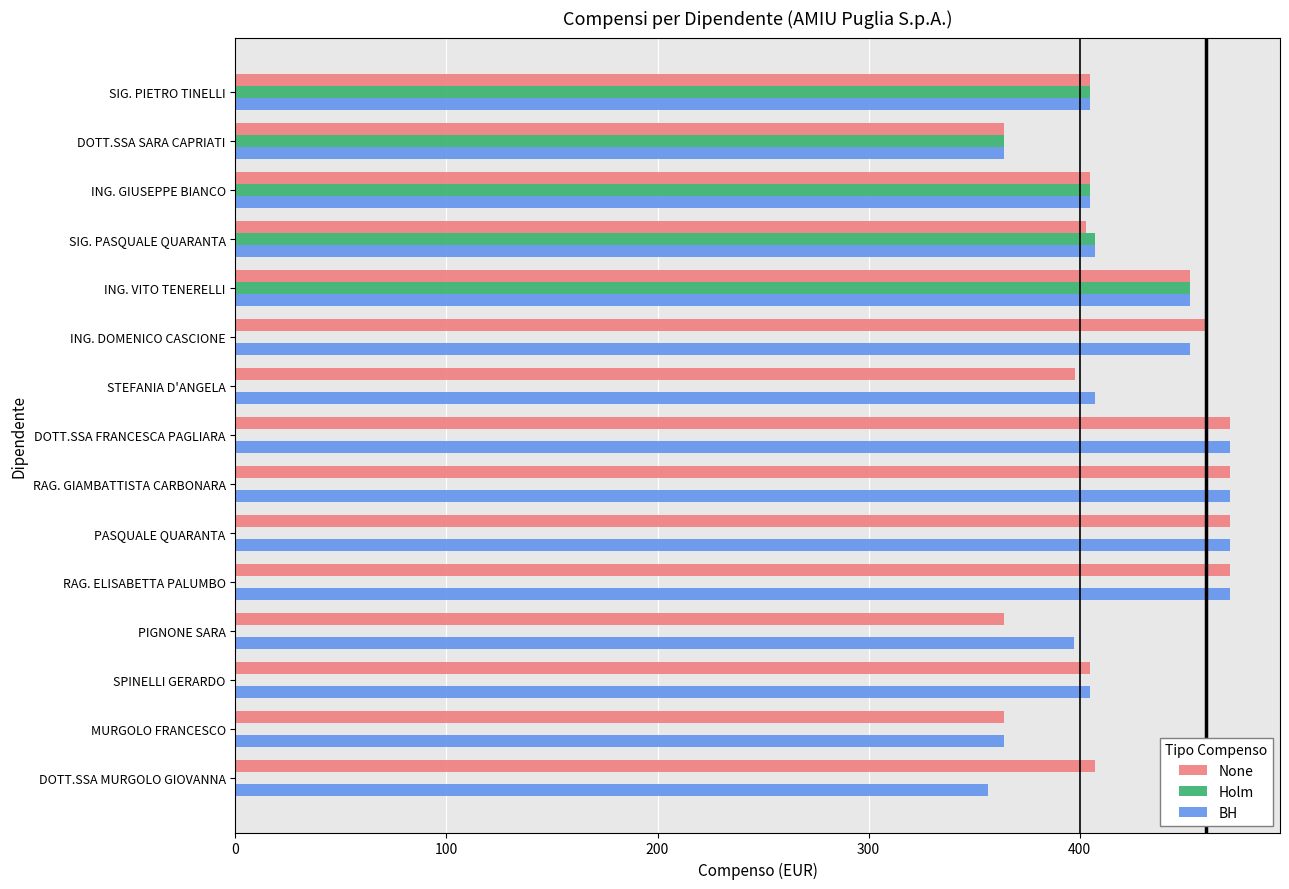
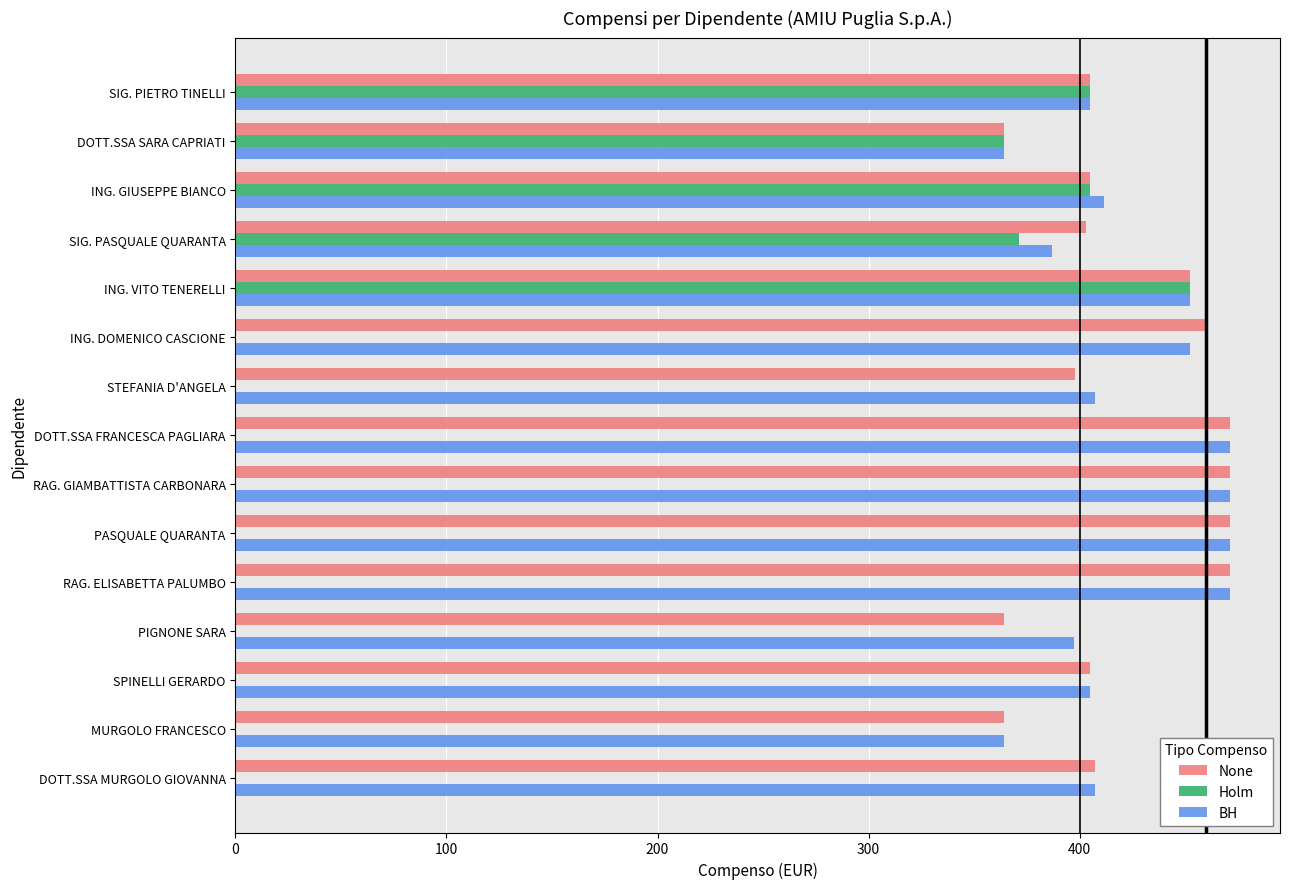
  {
    "None": {
      "SIG. PIETRO TINELLI": 405,
      "DOTT.SSA SARA CAPRIATI": 364,
      "ING. GIUSEPPE BIANCO": 405,
      "SIG. PASQUALE QUARANTA": 403,
      "ING. VITO TENERELLI": 452,
      "ING. DOMENICO CASCIONE": 460,
      "STEFANIA D'ANGELA": 398,
      "DOTT.SSA FRANCESCA PAGLIARA": 471,
      "RAG. GIAMBATTISTA CARBONARA": 471,
      "PASQUALE QUARANTA": 471,
      "RAG. ELISABETTA PALUMBO": 471,
      "PIGNONE SARA": 364,
      "SPINELLI GERARDO": 405,
      "MURGOLO FRANCESCO": 364,
      "DOTT.SSA MURGOLO GIOVANNA": 407
    },
    "Holm": {
      "SIG. PIETRO TINELLI": 405,
      "DOTT.SSA SARA CAPRIATI": 364,
      "ING. GIUSEPPE BIANCO": 405,
-     "SIG. PASQUALE QUARANTA": 407,
+     "SIG. PASQUALE QUARANTA": 371,
      "ING. VITO TENERELLI": 452,
      "ING. DOMENICO CASCIONE": 0,
      "STEFANIA D'ANGELA": 0,
      "DOTT.SSA FRANCESCA PAGLIARA": 0,
      "RAG. GIAMBATTISTA CARBONARA": 0,
      "PASQUALE QUARANTA": 0,
      "RAG. ELISABETTA PALUMBO": 0,
      "PIGNONE SARA": 0,
      "SPINELLI GERARDO": 0,
      "MURGOLO FRANCESCO": 0,
      "DOTT.SSA MURGOLO GIOVANNA": 0
    },
    "BH": {
      "SIG. PIETRO TINELLI": 405,
      "DOTT.SSA SARA CAPRIATI": 364,
-     "ING. GIUSEPPE BIANCO": 405,
-     "SIG. PASQUALE QUARANTA": 407,
+     "ING. GIUSEPPE BIANCO": 411,
+     "SIG. PASQUALE QUARANTA": 387,
      "ING. VITO TENERELLI": 452,
      "ING. DOMENICO CASCIONE": 452,
      "STEFANIA D'ANGELA": 407,
      "DOTT.SSA FRANCESCA PAGLIARA": 471,
      "RAG. GIAMBATTISTA CARBONARA": 471,
      "PASQUALE QUARANTA": 471,
      "RAG. ELISABETTA PALUMBO": 471,
      "PIGNONE SARA": 397,
      "SPINELLI GERARDO": 405,
      "MURGOLO FRANCESCO": 364,
-     "DOTT.SSA MURGOLO GIOVANNA": 356
+     "DOTT.SSA MURGOLO GIOVANNA": 407
    }
  }
